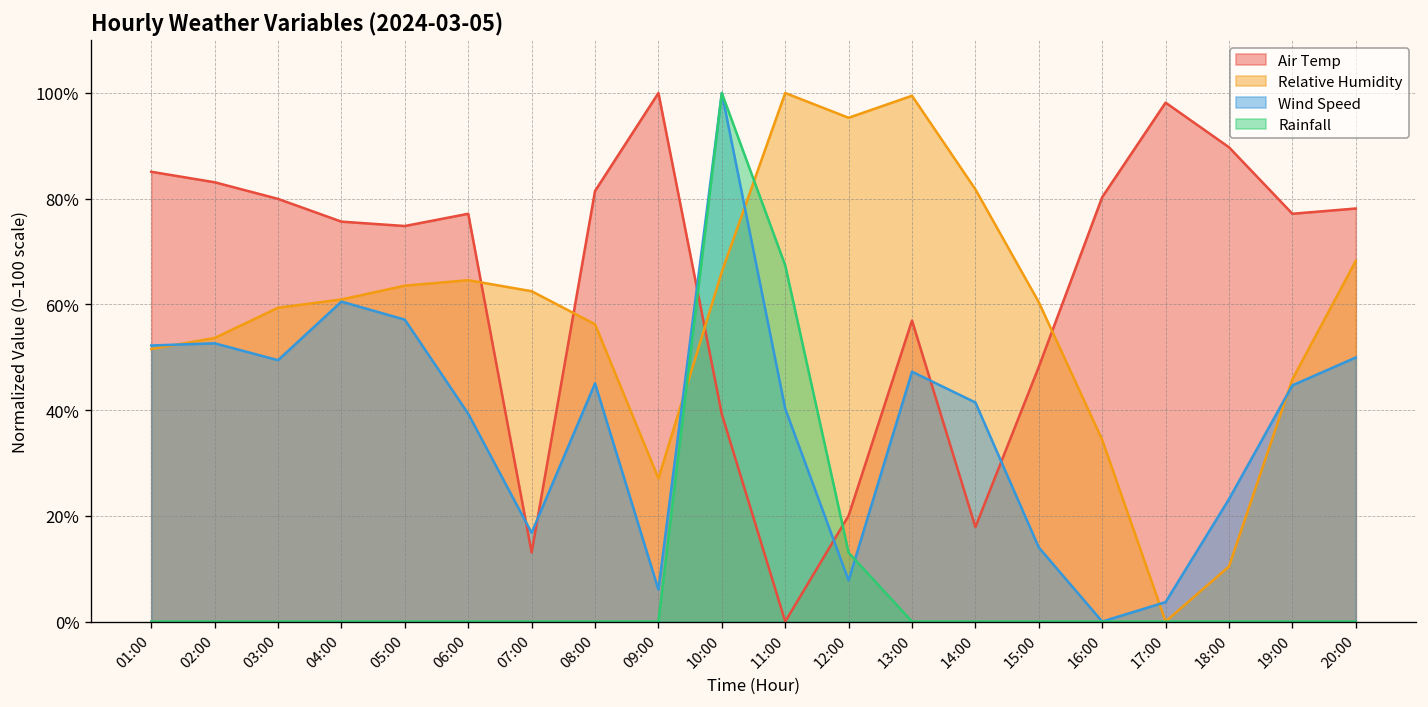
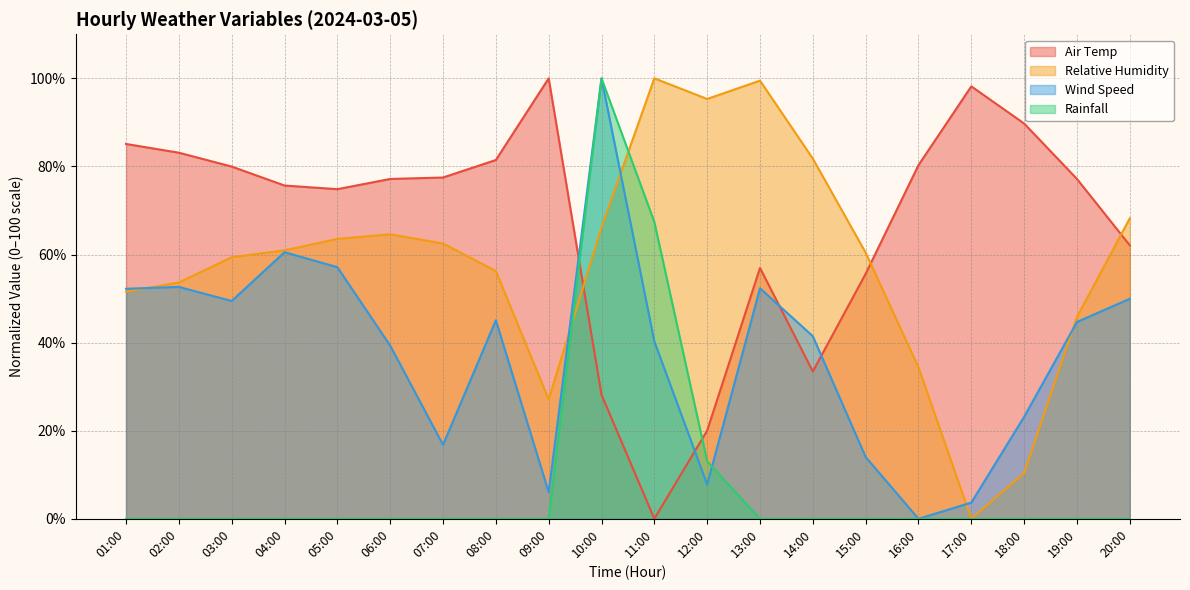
  {
    "Air Temp": {
      "01:00": "85%",
      "02:00": "83%",
      "03:00": "80%",
      "04:00": "76%",
      "05:00": "75%",
      "06:00": "77%",
-     "07:00": "13%",
+     "07:00": "77%",
      "08:00": "81%",
      "09:00": "100%",
-     "10:00": "39%",
+     "10:00": "28%",
      "11:00": "0%",
      "12:00": "20%",
      "13:00": "57%",
-     "14:00": "18%",
-     "15:00": "48%",
+     "14:00": "33%",
+     "15:00": "56%",
      "16:00": "80%",
      "17:00": "98%",
      "18:00": "90%",
      "19:00": "77%",
-     "20:00": "78%"
+     "20:00": "62%"
    },
    "Relative Humidity": {
      "01:00": "52%",
      "02:00": "54%",
      "03:00": "59%",
      "05:00": "64%",
      "06:00": "65%",
      "07:00": "62%",
      "08:00": "56%",
      "09:00": "27%",
      "10:00": "66%",
      "11:00": "100%",
      "12:00": "95%",
      "13:00": "99%",
      "14:00": "82%",
      "15:00": "60%",
      "16:00": "34%",
      "18:00": "10%",
      "19:00": "46%",
      "20:00": "68%"
    },
    "Wind Speed": {
      "01:00": "52%",
      "02:00": "53%",
      "03:00": "49%",
      "05:00": "57%",
      "06:00": "39%",
      "07:00": "17%",
      "08:00": "45%",
      "09:00": "6%",
      "11:00": "40%",
      "12:00": "8%",
-     "13:00": "47%",
+     "13:00": "52%",
      "14:00": "41%",
      "15:00": "14%",
      "17:00": "4%",
      "18:00": "23%",
      "19:00": "45%",
      "20:00": "50%"
    },
    "Rainfall": {
      "01:00": "0%",
      "02:00": "0%",
      "03:00": "0%",
      "04:00": "0%",
      "05:00": "0%",
      "06:00": "0%",
      "07:00": "0%",
      "08:00": "0%",
      "09:00": "0%",
      "11:00": "67%",
      "12:00": "13%",
      "13:00": "0%",
      "14:00": "0%",
      "15:00": "0%",
      "18:00": "0%",
      "19:00": "0%",
      "20:00": "0%"
    }
  }
